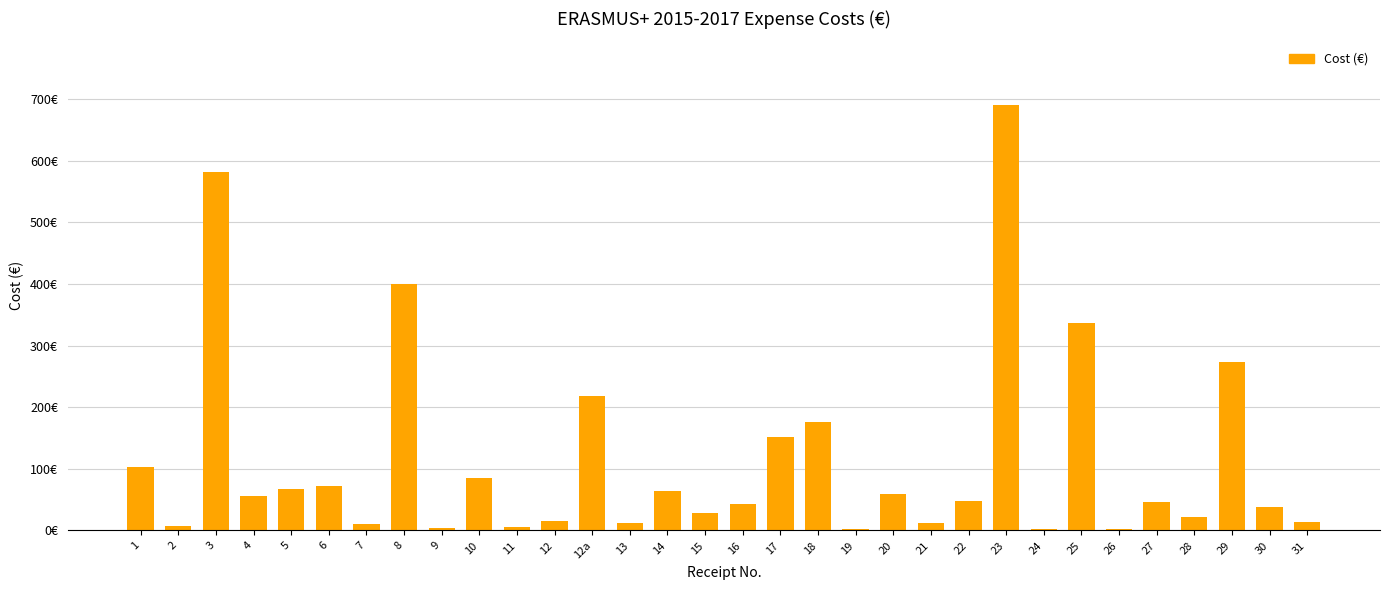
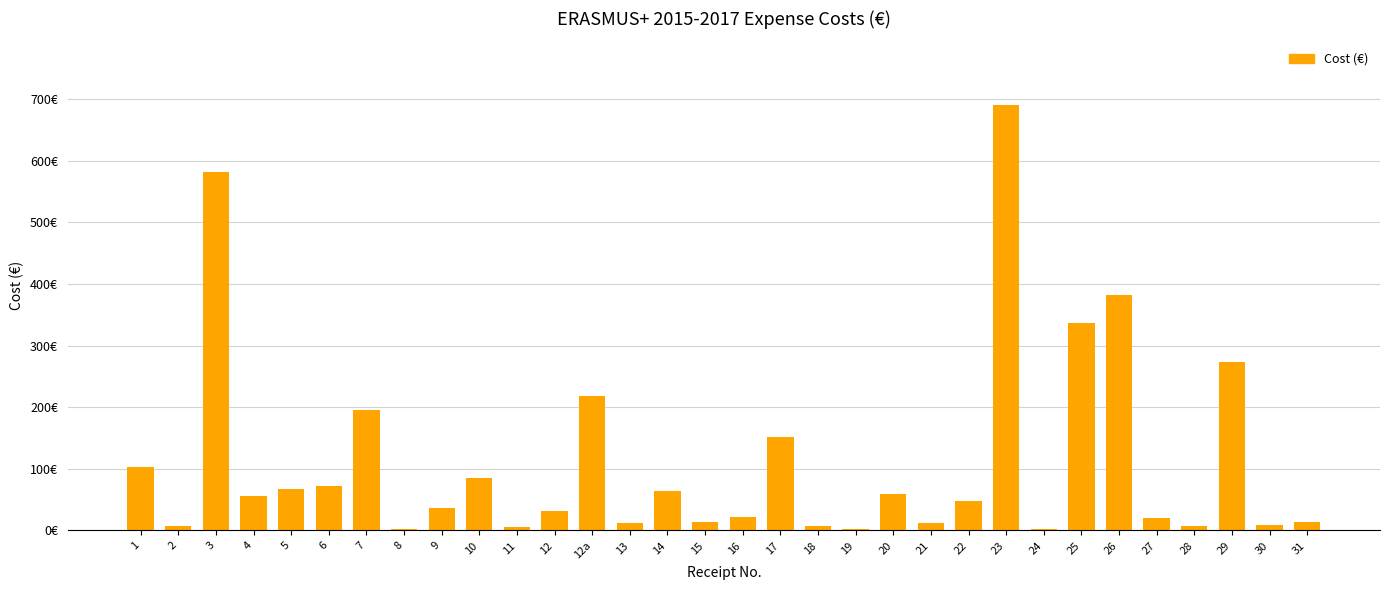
  {
    "1": "100€",
    "2": "10€",
    "3": "580€",
    "4": "60€",
    "5": "70€",
    "6": "70€",
-   "7": "10€",
-   "8": "400€",
-   "9": "0€",
+   "7": "200€",
+   "8": "0€",
+   "9": "40€",
    "10": "90€",
    "11": "10€",
-   "12": "20€",
+   "12": "30€",
    "12a": "220€",
    "13": "10€",
    "14": "60€",
-   "15": "30€",
-   "16": "40€",
+   "15": "10€",
+   "16": "20€",
    "17": "150€",
-   "18": "180€",
+   "18": "10€",
    "20": "60€",
    "21": "10€",
    "22": "50€",
    "23": "690€",
    "25": "340€",
-   "26": "0€",
-   "27": "50€",
-   "28": "20€",
+   "26": "380€",
+   "27": "20€",
+   "28": "10€",
    "29": "270€",
-   "30": "40€",
+   "30": "10€",
    "31": "10€"
  }
